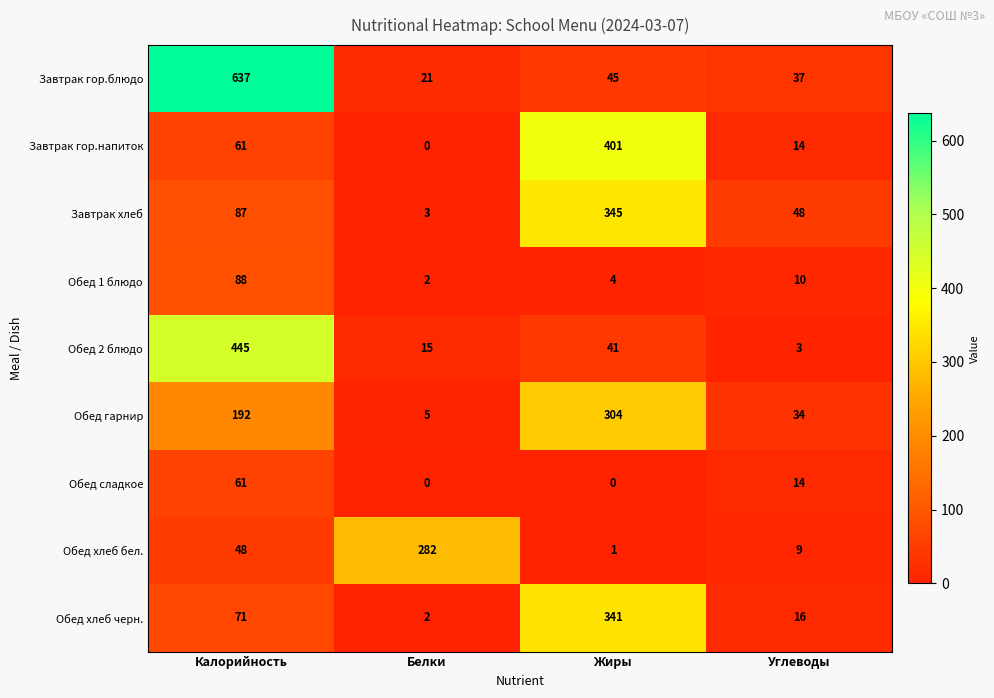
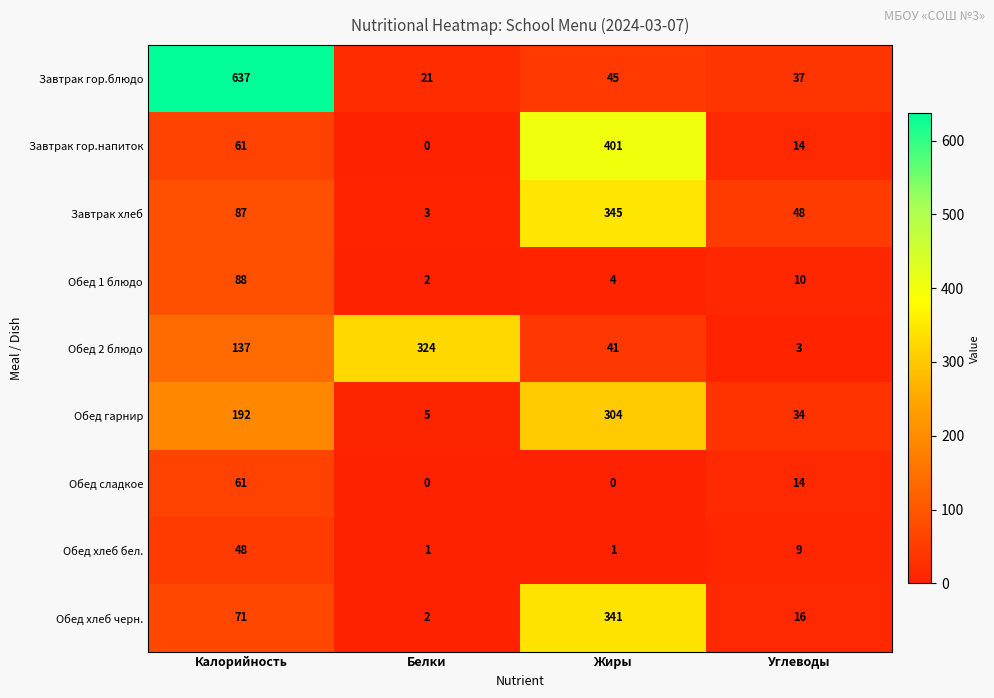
  {
    "Завтрак гор.блюдо": {
      "Калорийность": 637,
      "Белки": 21,
      "Жиры": 45,
      "Углеводы": 37
    },
    "Завтрак гор.напиток": {
      "Калорийность": 61,
      "Белки": 0,
      "Жиры": 401,
      "Углеводы": 14
    },
    "Завтрак хлеб": {
      "Калорийность": 87,
      "Белки": 3,
      "Жиры": 345,
      "Углеводы": 48
    },
    "Обед 1 блюдо": {
      "Калорийность": 88,
      "Белки": 2,
      "Жиры": 4,
      "Углеводы": 10
    },
    "Обед 2 блюдо": {
-     "Калорийность": 445,
-     "Белки": 15,
+     "Калорийность": 137,
+     "Белки": 324,
      "Жиры": 41,
      "Углеводы": 3
    },
    "Обед гарнир": {
      "Калорийность": 192,
      "Белки": 5,
      "Жиры": 304,
      "Углеводы": 34
    },
    "Обед сладкое": {
      "Калорийность": 61,
      "Белки": 0,
      "Жиры": 0,
      "Углеводы": 14
    },
    "Обед хлеб бел.": {
      "Калорийность": 48,
-     "Белки": 282,
+     "Белки": 1,
      "Жиры": 1,
      "Углеводы": 9
    },
    "Обед хлеб черн.": {
      "Калорийность": 71,
      "Белки": 2,
      "Жиры": 341,
      "Углеводы": 16
    }
  }
